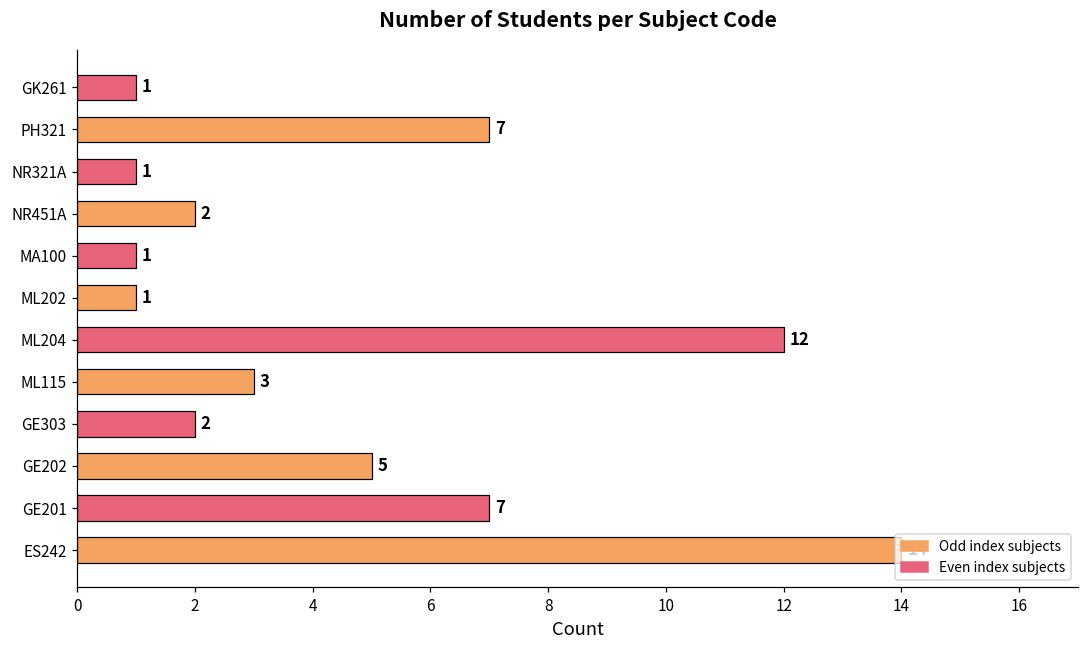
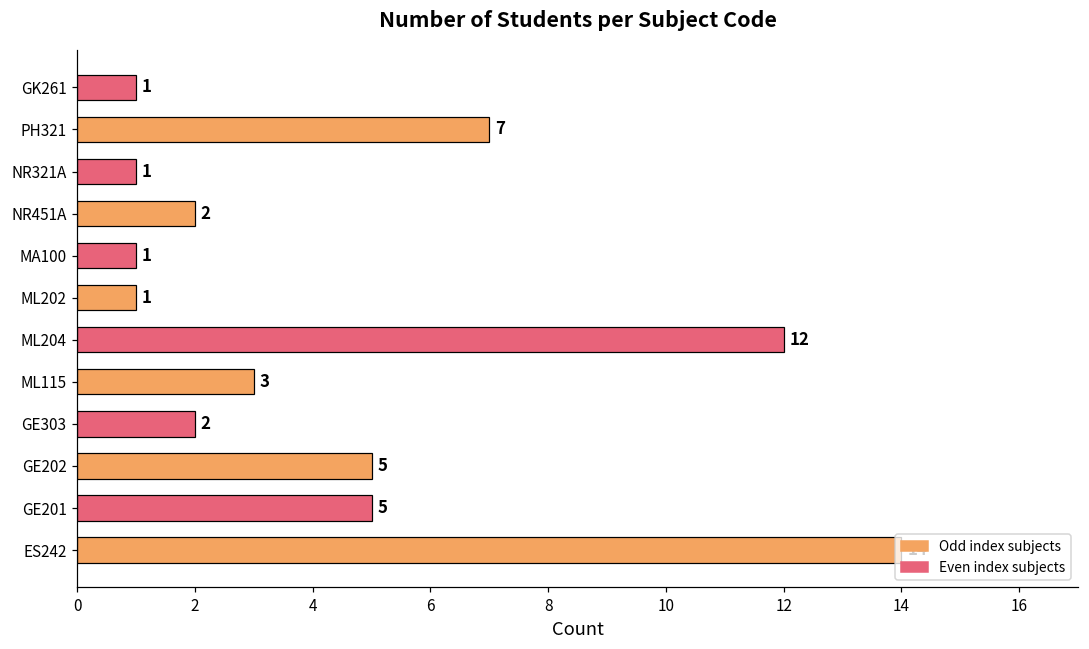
  {
    "GK261": 1,
    "PH321": 7,
    "NR321A": 1,
    "NR451A": 2,
    "MA100": 1,
    "ML202": 1,
    "ML204": 12,
    "ML115": 3,
    "GE303": 2,
    "GE202": 5,
-   "GE201": 7
+   "GE201": 5
  }
